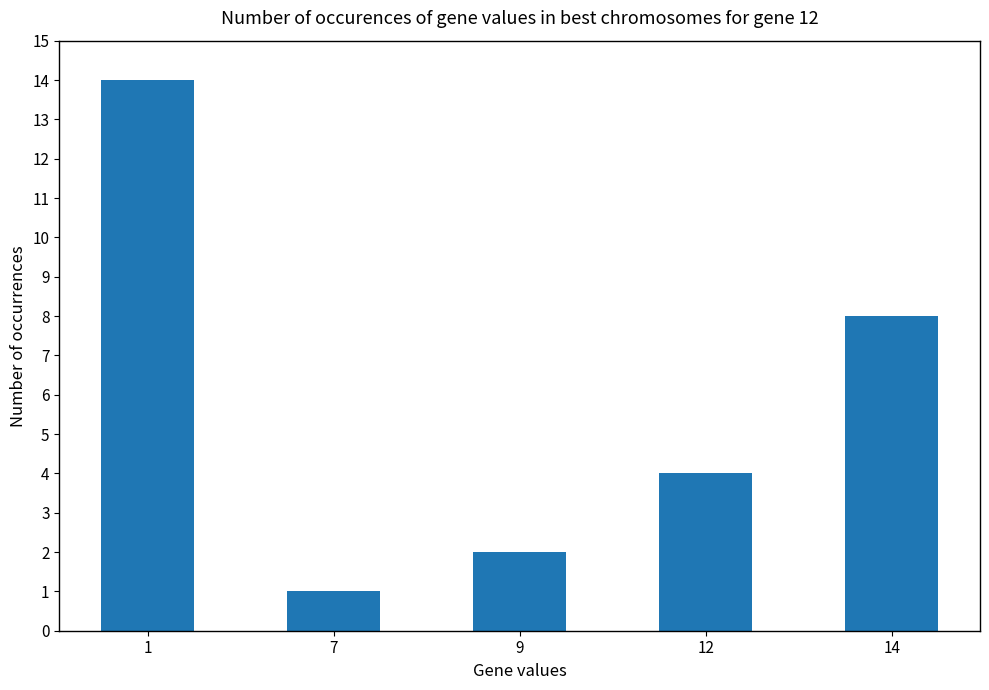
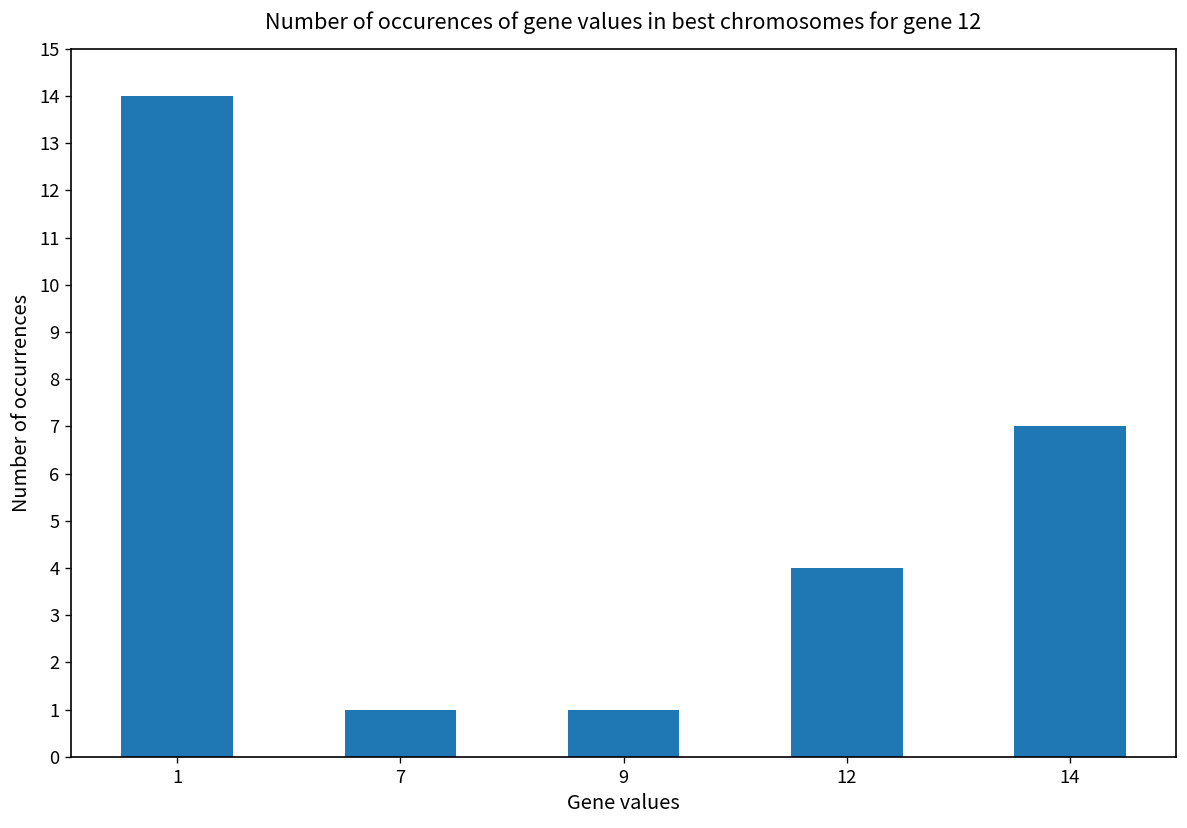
  {
    "1": 14,
    "7": 1,
-   "9": 2,
+   "9": 1,
    "12": 4,
-   "14": 8
+   "14": 7
  }
